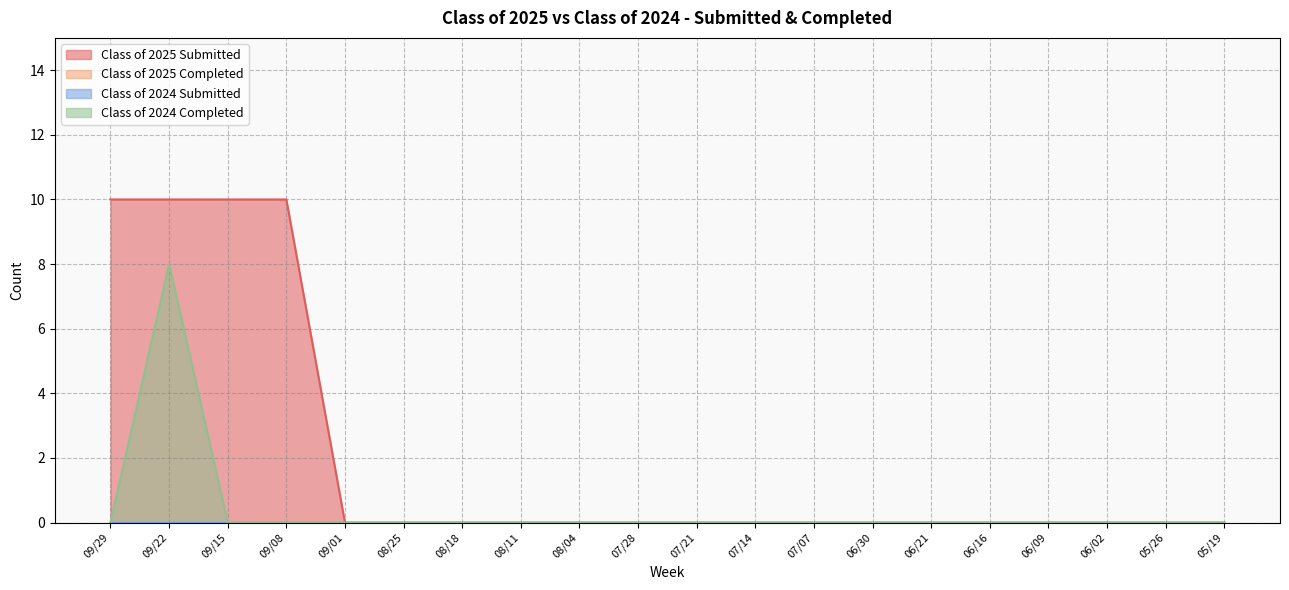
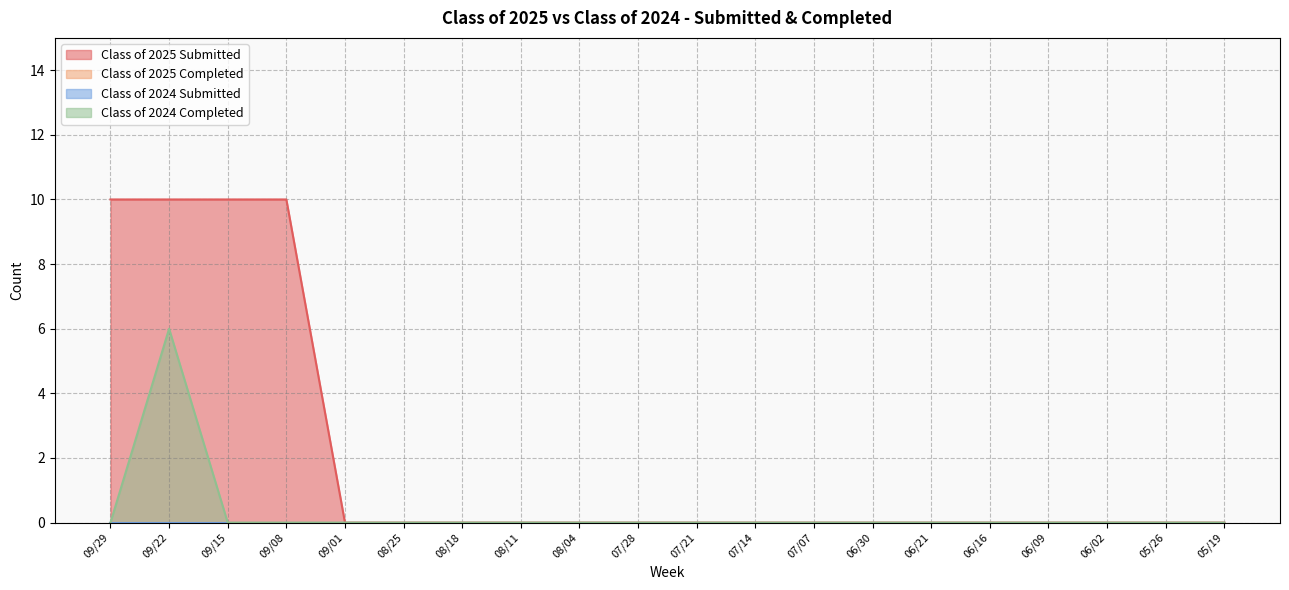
  {
    "Class of 2025 Submitted": {
      "09/29": 10,
      "09/22": 10,
      "09/15": 10,
      "09/08": 10
    },
    "Class of 2024 Submitted": {
      "09/22": 0
    },
    "Class of 2024 Completed": {
-     "09/22": 8
+     "09/22": 6
    }
  }
